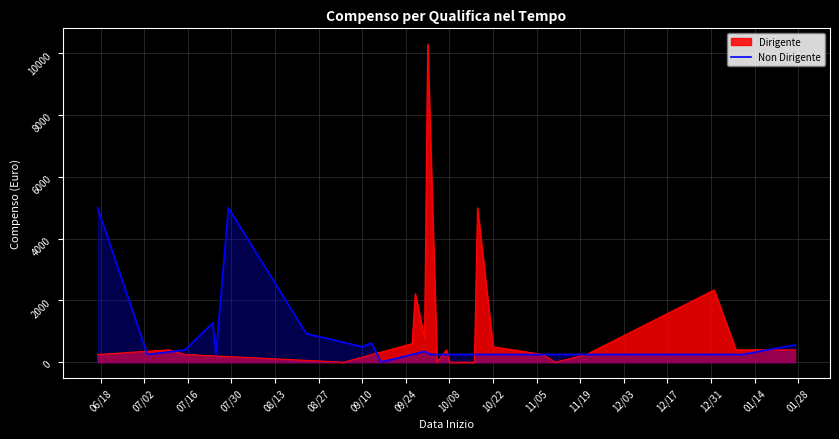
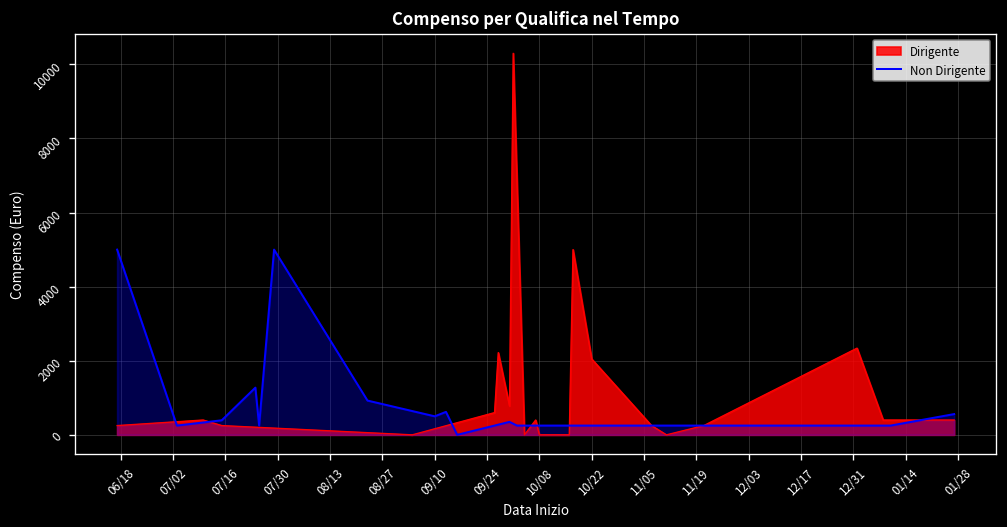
  {
    "Dirigente": {
      "09/10": 200,
      "10/08": 0,
-     "10/22": 500
+     "10/22": 2000
    },
    "Non Dirigente": {
      "09/10": 500,
      "10/08": 300,
      "10/22": 300
    }
  }
